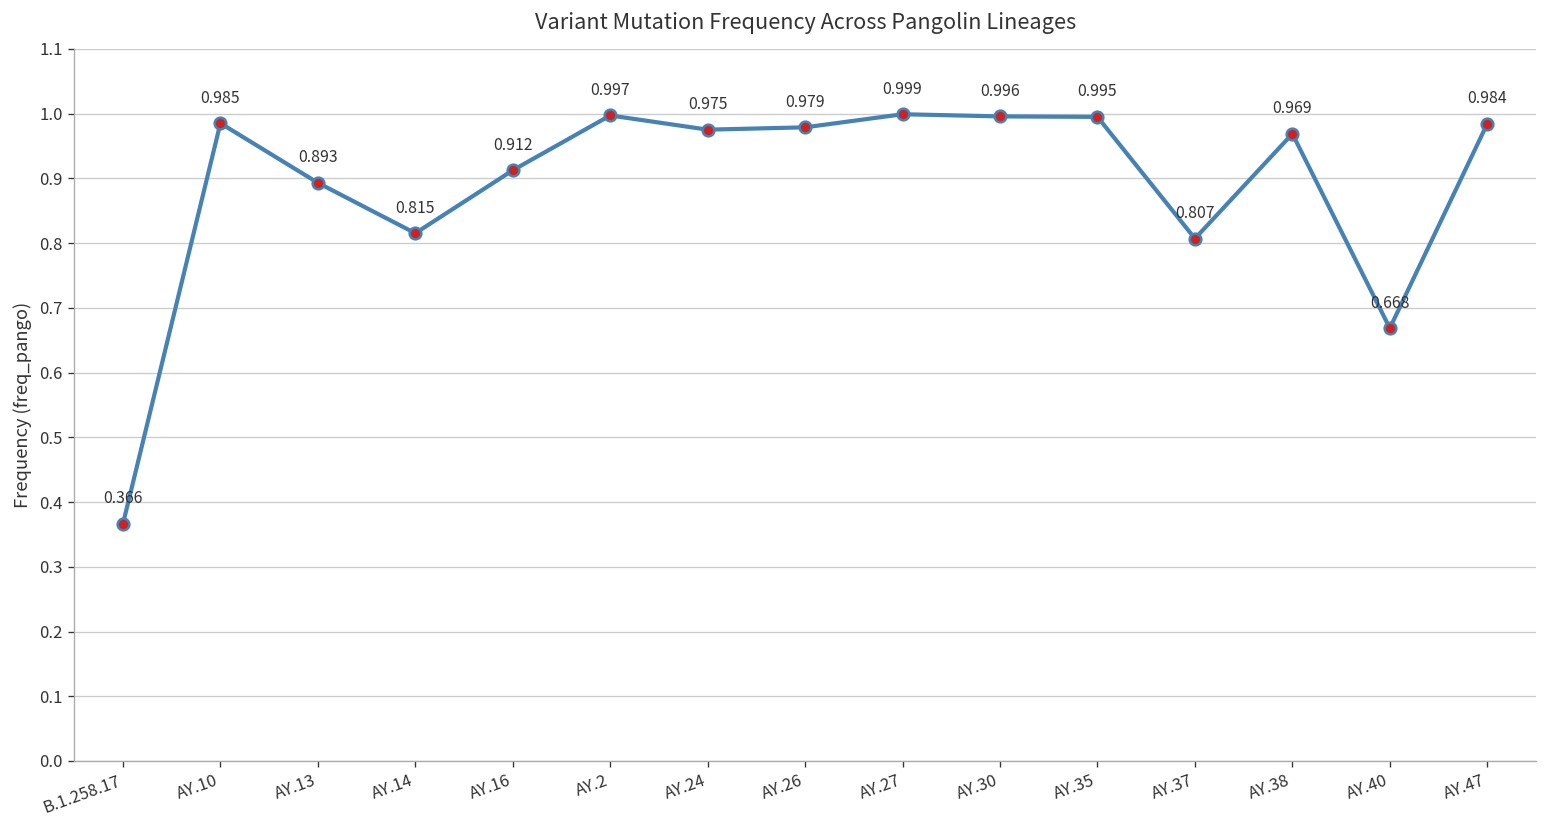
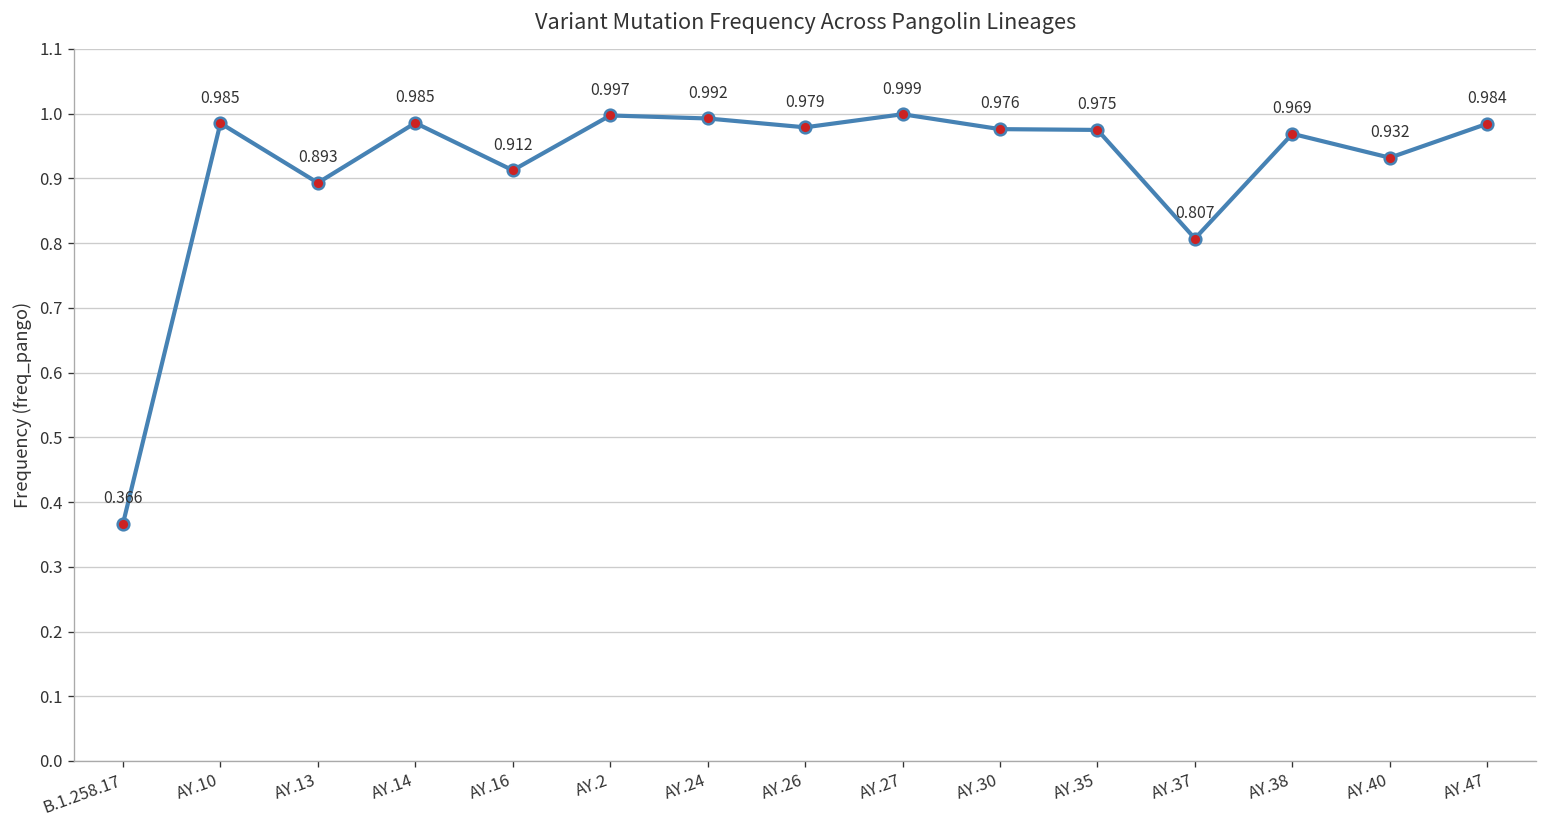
  {
    "B.1.258.17": 0.366,
    "AY.10": 0.985,
    "AY.13": 0.893,
-   "AY.14": 0.815,
+   "AY.14": 0.985,
    "AY.16": 0.912,
    "AY.2": 0.997,
-   "AY.24": 0.975,
+   "AY.24": 0.992,
    "AY.26": 0.979,
    "AY.27": 0.999,
-   "AY.30": 0.996,
-   "AY.35": 0.995,
+   "AY.30": 0.976,
+   "AY.35": 0.975,
    "AY.37": 0.807,
    "AY.38": 0.969,
-   "AY.40": 0.668,
+   "AY.40": 0.932,
    "AY.47": 0.984
  }
